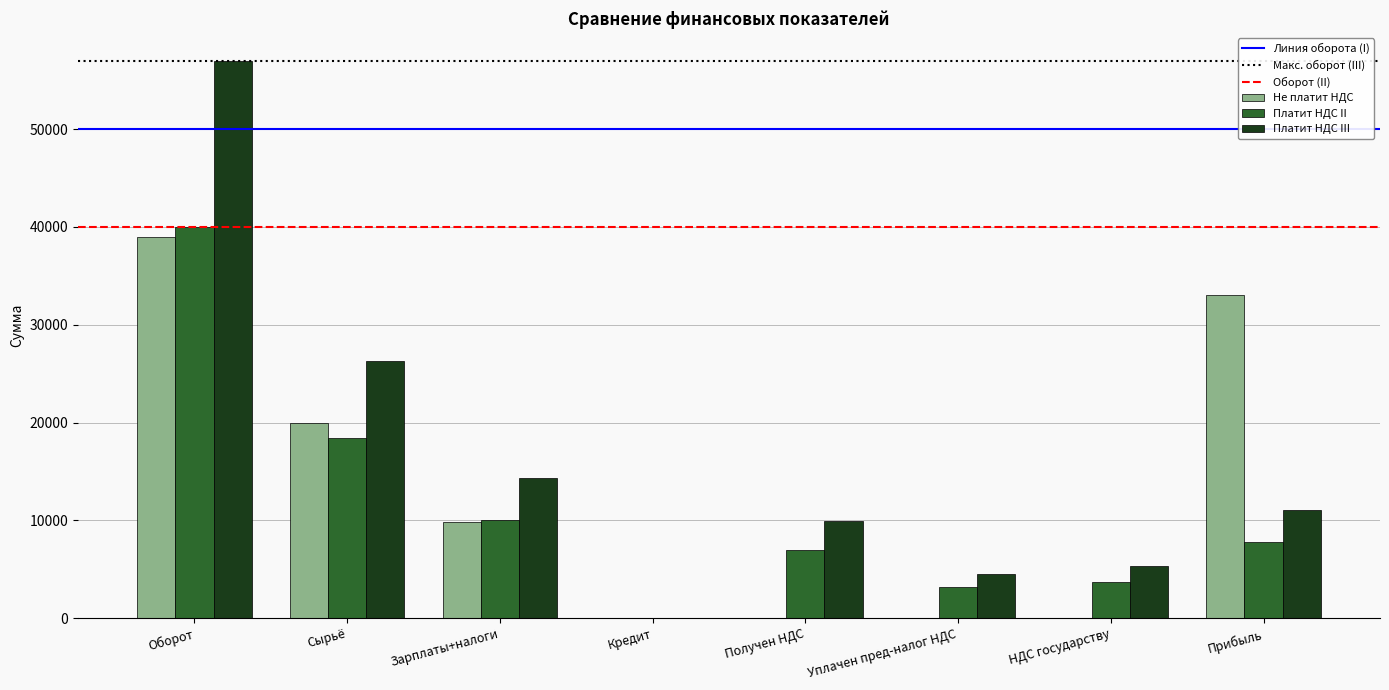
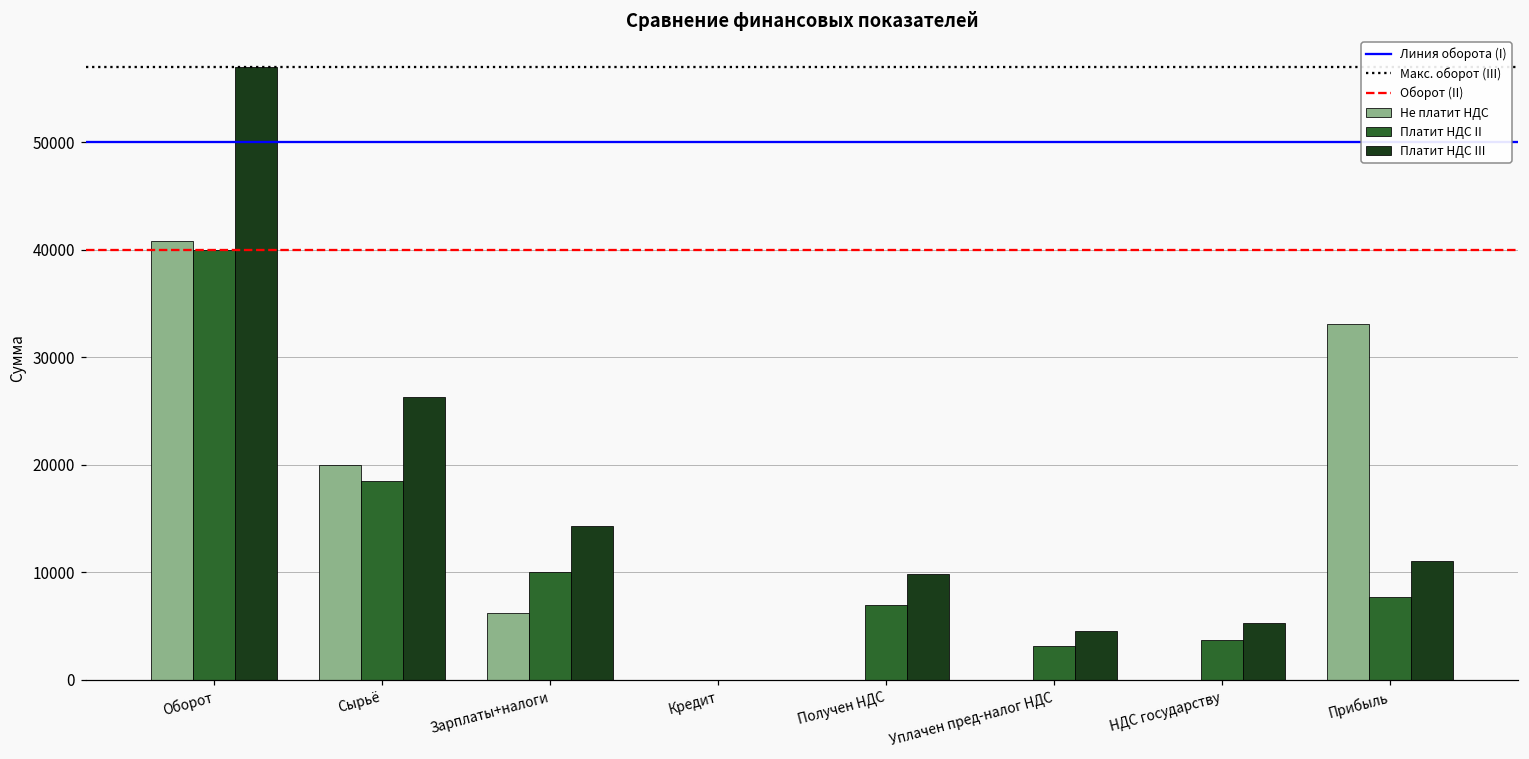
  {
    "Не платит НДС": {
-     "Оборот": 39000,
+     "Оборот": 41000,
      "Сырьё": 20000,
-     "Зарплаты+налоги": 10000,
+     "Зарплаты+налоги": 6000,
      "Кредит": 0,
      "Получен НДС": 0,
      "Уплачен пред-налог НДС": 0,
      "НДС государству": 0,
      "Прибыль": 33000
    }
  }
